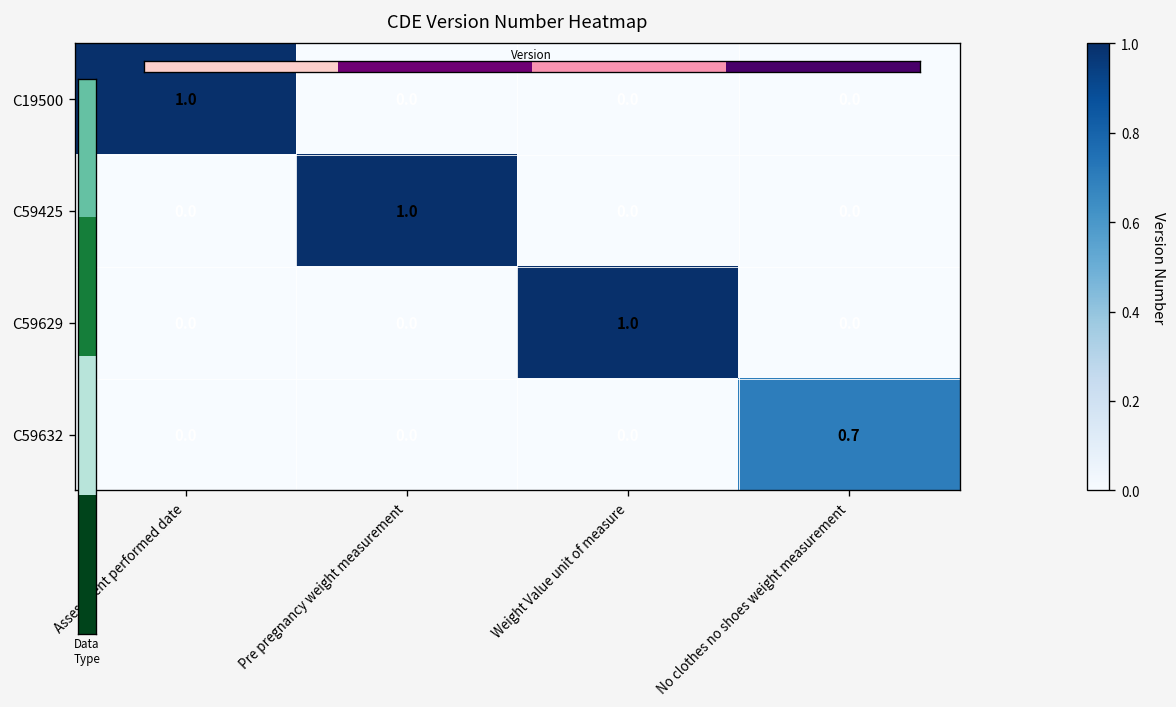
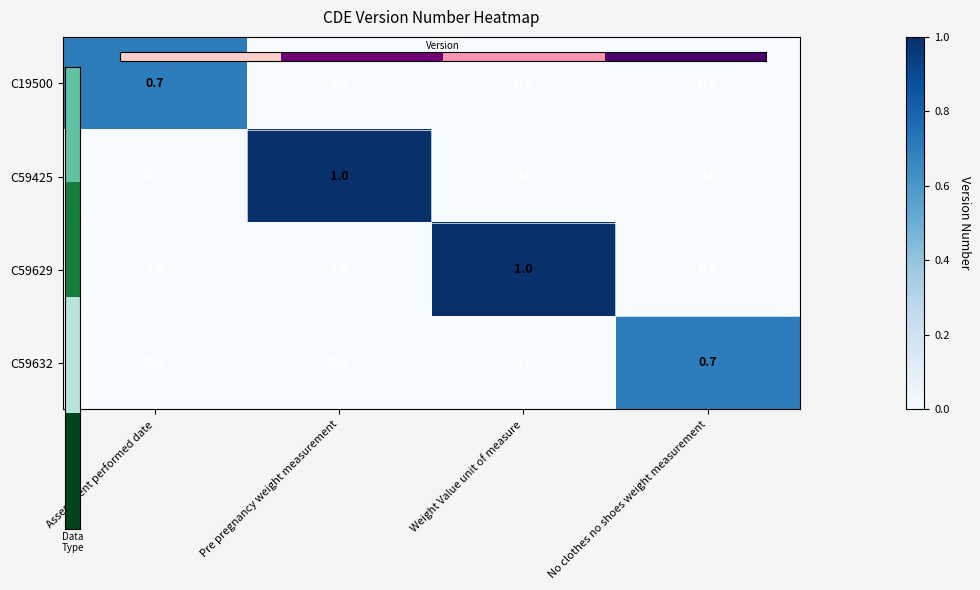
  {
    "CDE Version Number Heatmap": {
      "C19500": {
-       "Assessment performed date": 1.0
+       "Assessment performed date": 0.7
      },
      "C59425": {
        "Pre pregnancy weight measurement": 1.0
      },
      "C59629": {
        "Weight Value unit of measure": 1.0
      },
      "C59632": {
        "No clothes no shoes weight measurement": 0.7
      }
    }
  }
